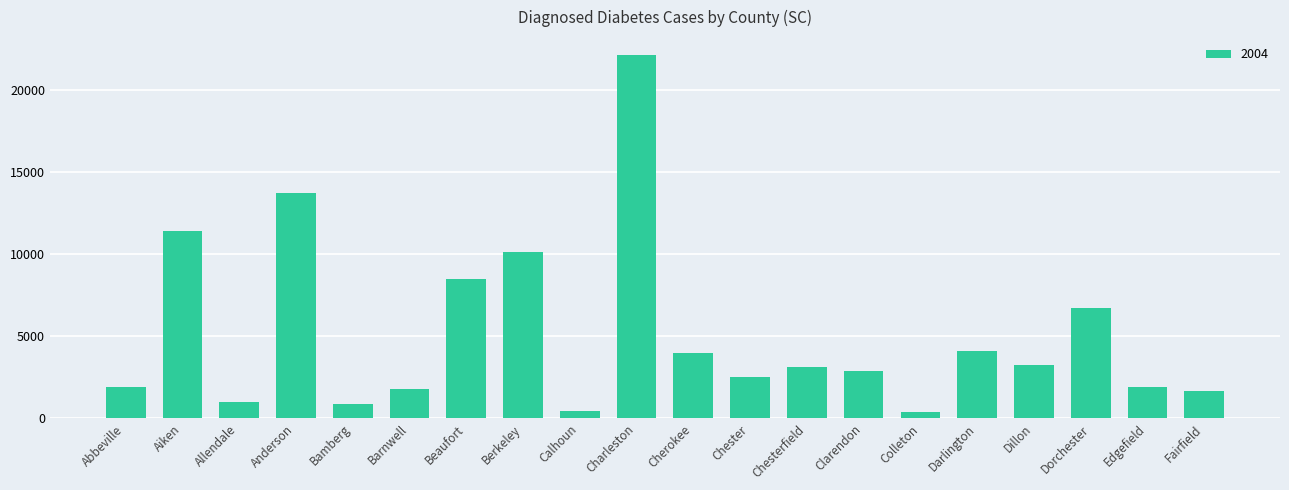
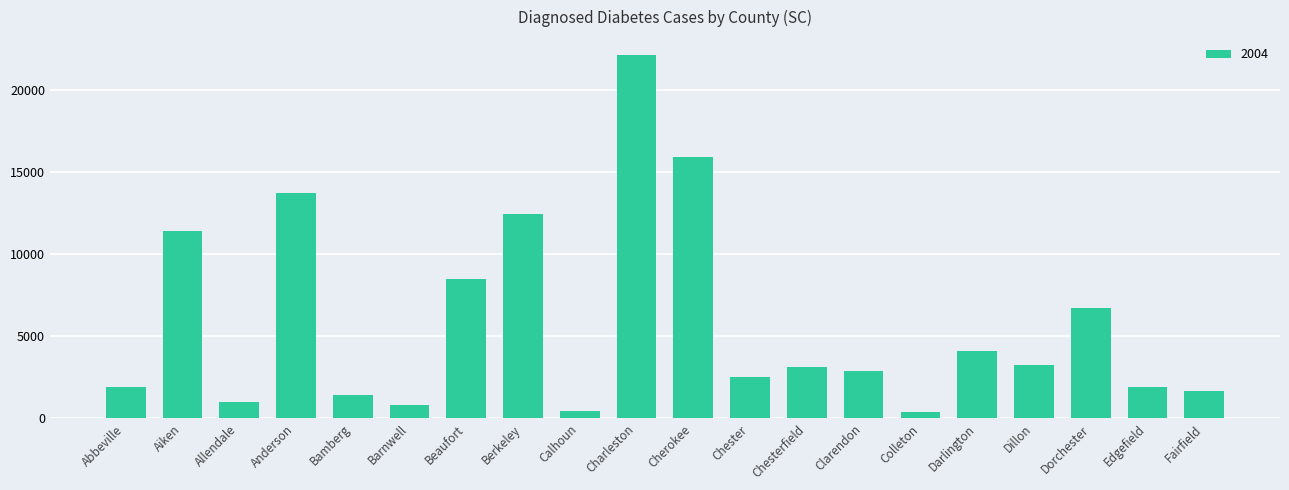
  {
    "Abbeville": 1900,
    "Aiken": 11400,
    "Allendale": 1000,
    "Anderson": 13700,
-   "Bamberg": 900,
-   "Barnwell": 1800,
+   "Bamberg": 1400,
+   "Barnwell": 800,
    "Beaufort": 8500,
-   "Berkeley": 10100,
+   "Berkeley": 12500,
    "Calhoun": 400,
    "Charleston": 22100,
-   "Cherokee": 4000,
+   "Cherokee": 15900,
    "Chester": 2500,
    "Chesterfield": 3100,
    "Clarendon": 2900,
    "Colleton": 400,
    "Darlington": 4100,
    "Dillon": 3300,
    "Dorchester": 6700,
    "Edgefield": 1900,
    "Fairfield": 1700
  }
